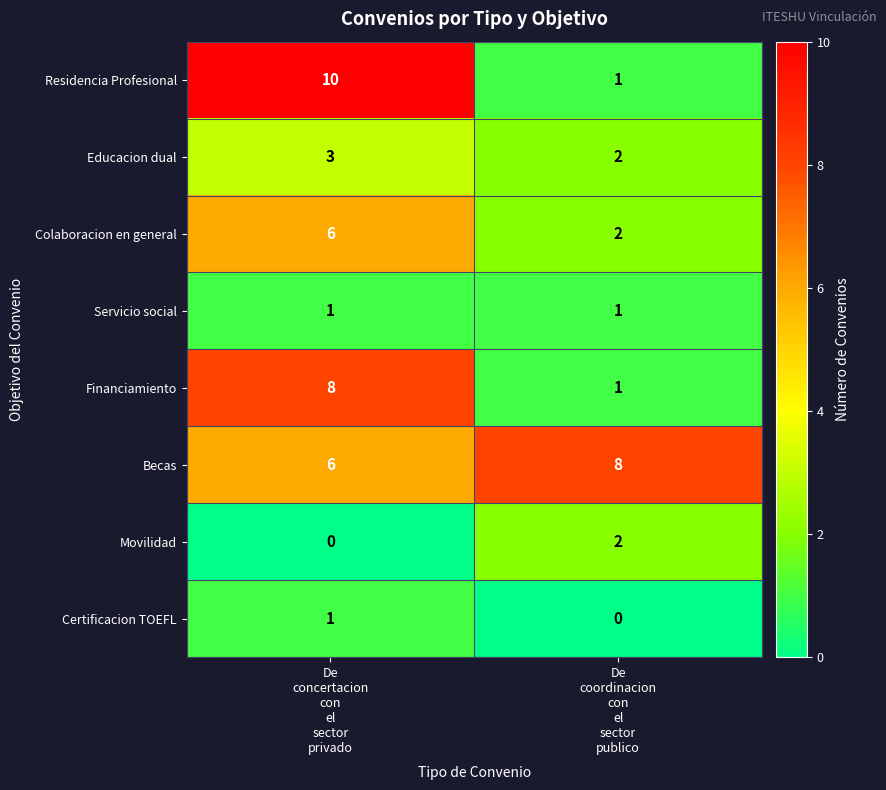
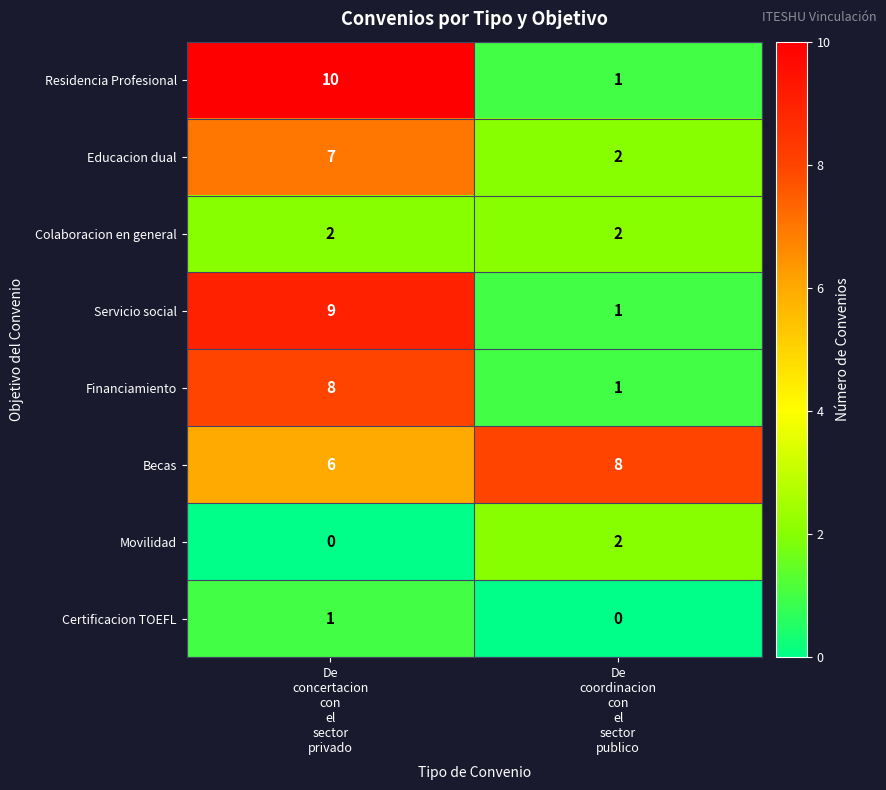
  {
    "Residencia Profesional": {
      "De concertacion con el sector privado": 10,
      "De coordinacion con el sector publico": 1
    },
    "Educacion dual": {
-     "De concertacion con el sector privado": 3,
+     "De concertacion con el sector privado": 7,
      "De coordinacion con el sector publico": 2
    },
    "Colaboracion en general": {
-     "De concertacion con el sector privado": 6,
+     "De concertacion con el sector privado": 2,
      "De coordinacion con el sector publico": 2
    },
    "Servicio social": {
-     "De concertacion con el sector privado": 1,
+     "De concertacion con el sector privado": 9,
      "De coordinacion con el sector publico": 1
    },
    "Financiamiento": {
      "De concertacion con el sector privado": 8,
      "De coordinacion con el sector publico": 1
    },
    "Becas": {
      "De concertacion con el sector privado": 6,
      "De coordinacion con el sector publico": 8
    },
    "Movilidad": {
      "De concertacion con el sector privado": 0,
      "De coordinacion con el sector publico": 2
    },
    "Certificacion TOEFL": {
      "De concertacion con el sector privado": 1,
      "De coordinacion con el sector publico": 0
    }
  }
